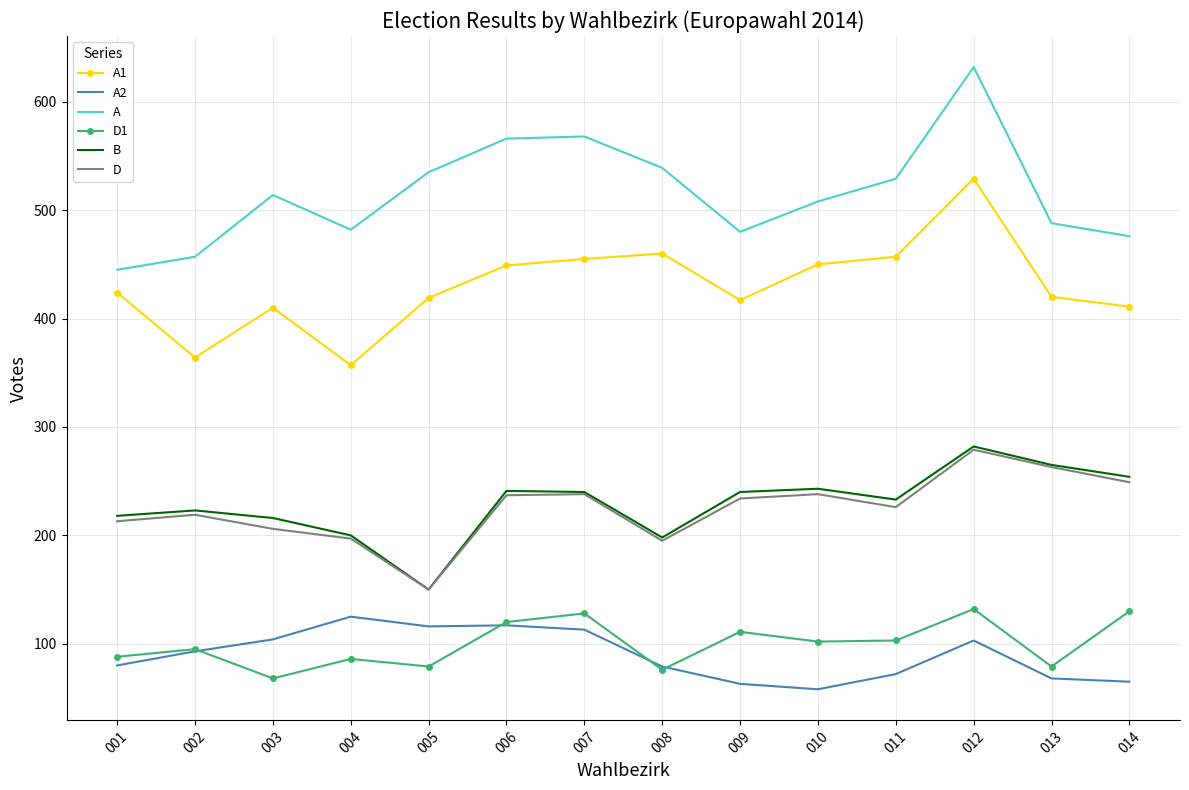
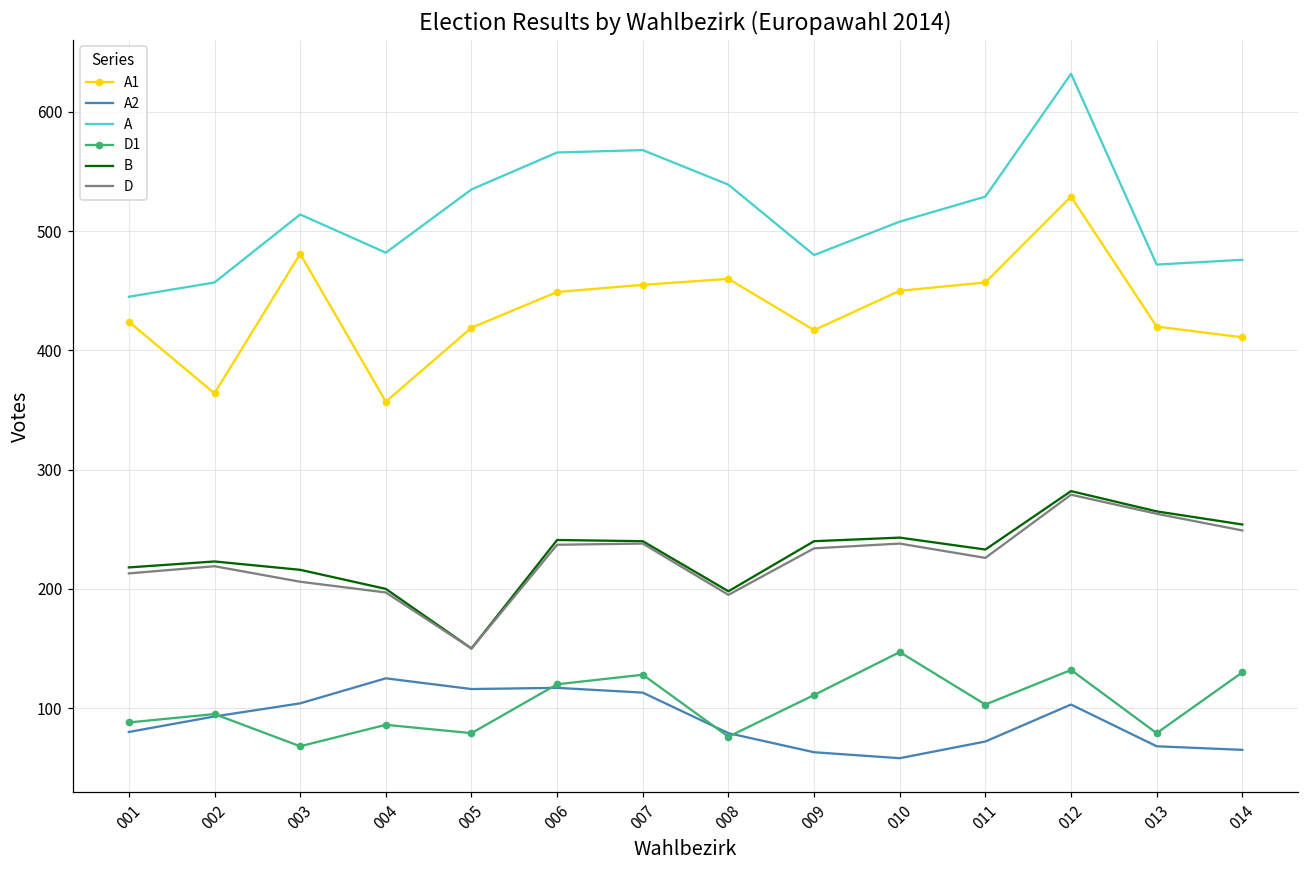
  {
    "A1": {
      "001": 424,
      "002": 364,
-     "003": 410,
+     "003": 481,
      "004": 357,
      "005": 419,
      "006": 449,
      "007": 455,
      "008": 460,
      "009": 417,
      "010": 450,
      "011": 457,
      "012": 529,
      "013": 420,
      "014": 411
    },
    "A2": {
      "001": 80,
      "003": 104,
      "004": 125,
      "005": 116,
      "006": 117,
      "007": 113,
      "008": 79,
      "009": 63,
      "010": 58,
      "011": 72,
      "012": 103,
      "013": 68,
      "014": 65
    },
    "A": {
      "001": 445,
      "002": 457,
      "003": 514,
      "004": 482,
      "005": 535,
      "006": 566,
      "007": 568,
      "008": 539,
      "009": 480,
      "010": 508,
      "011": 529,
      "012": 632,
-     "013": 488,
+     "013": 472,
      "014": 476
    },
    "D1": {
      "001": 88,
      "003": 68,
      "004": 86,
      "005": 79,
      "006": 120,
      "007": 128,
      "008": 76,
      "009": 111,
-     "010": 102,
+     "010": 147,
      "011": 103,
      "012": 132,
      "013": 79,
      "014": 130
    },
    "B": {
      "001": 218,
      "002": 223,
      "003": 216,
      "004": 200,
      "006": 241,
      "008": 198,
      "009": 240,
      "010": 243,
      "011": 233,
      "012": 282,
      "014": 254
    },
    "D": {
      "001": 213,
      "002": 219,
      "003": 206,
      "004": 197,
      "006": 237,
      "008": 195,
      "009": 234,
      "010": 238,
      "011": 226,
      "012": 279,
      "014": 249
    }
  }
